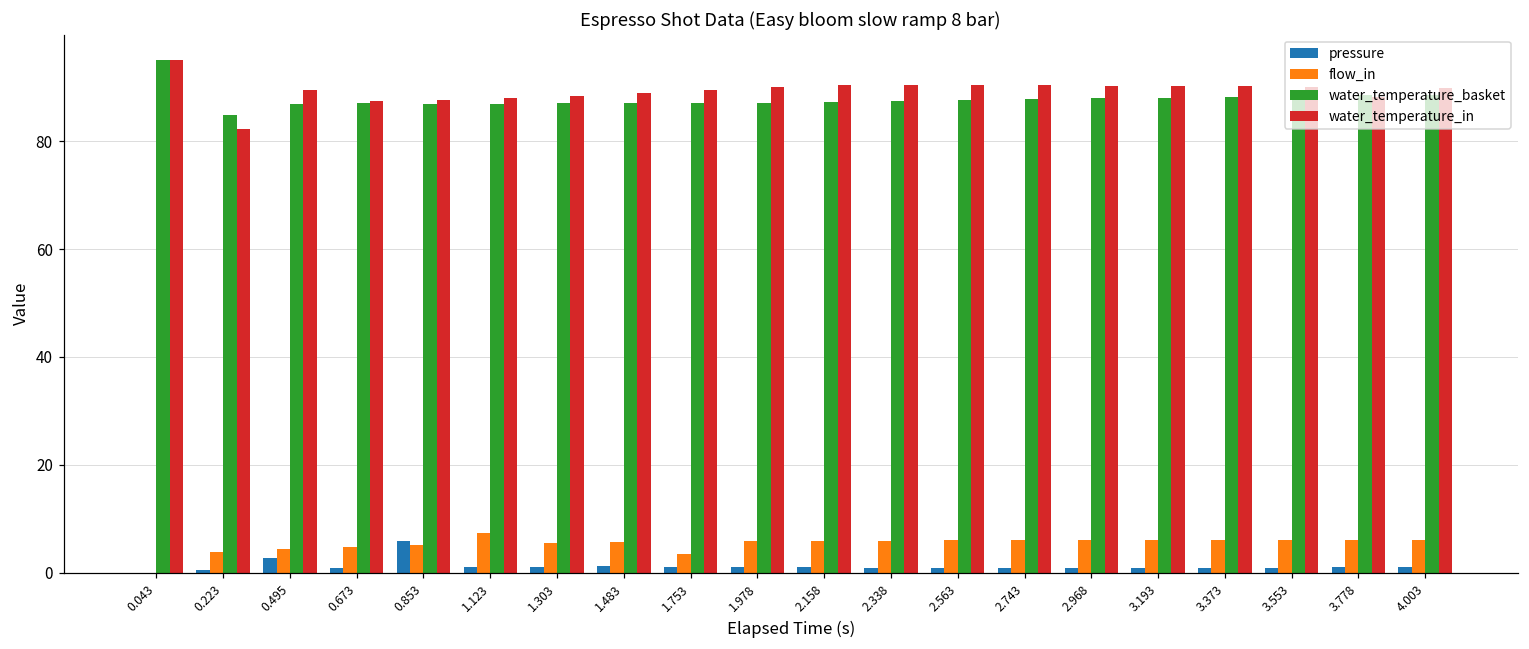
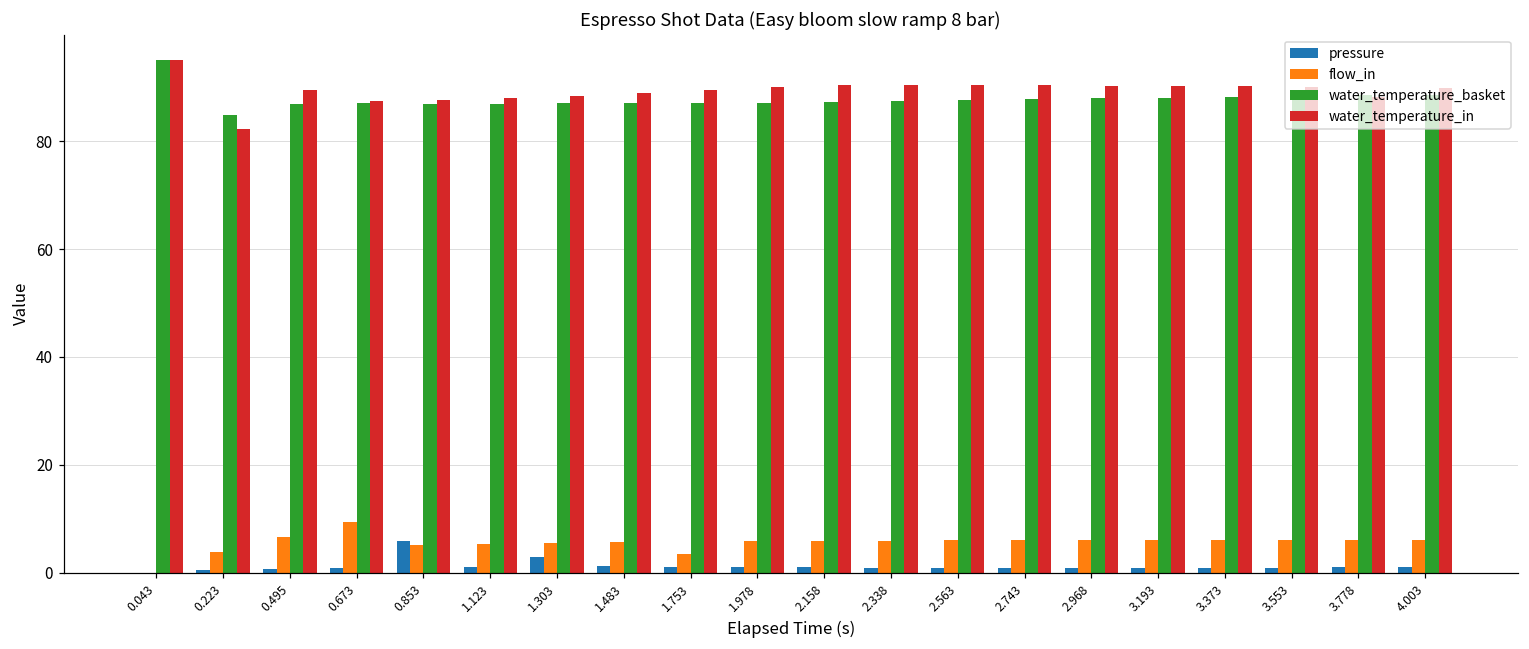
  {
    "pressure": {
      "0.043": 0,
      "0.223": 1,
-     "0.495": 3,
+     "0.495": 1,
      "0.673": 1,
      "0.853": 6,
      "1.123": 1,
-     "1.303": 1,
+     "1.303": 3,
      "1.483": 1,
      "1.753": 1,
      "1.978": 1,
      "2.158": 1,
      "2.338": 1,
      "2.563": 1,
      "2.743": 1,
      "2.968": 1,
      "3.193": 1,
      "3.373": 1,
      "3.553": 1,
      "3.778": 1,
      "4.003": 1
    },
    "flow_in": {
      "0.043": 0,
      "0.223": 4,
-     "0.495": 4,
-     "0.673": 5,
+     "0.495": 7,
+     "0.673": 9,
      "0.853": 5,
-     "1.123": 7,
+     "1.123": 5,
      "1.303": 6,
      "1.483": 6,
      "1.753": 4,
      "1.978": 6,
      "2.158": 6,
      "2.338": 6,
      "2.563": 6,
      "2.743": 6,
      "2.968": 6,
      "3.193": 6,
      "3.373": 6,
      "3.553": 6,
      "3.778": 6,
      "4.003": 6
    },
    "water_temperature_basket": {
      "0.043": 95,
      "0.223": 85,
      "0.495": 87,
      "0.673": 87,
      "0.853": 87,
      "1.123": 87,
      "1.303": 87,
      "1.483": 87,
      "1.753": 87,
      "1.978": 87,
      "2.158": 87,
      "2.338": 87,
      "2.563": 88,
      "2.743": 88,
      "2.968": 88,
      "3.193": 88,
      "3.373": 88
    },
    "water_temperature_in": {
      "0.043": 95,
      "0.223": 82,
      "0.495": 89,
      "0.673": 88,
      "0.853": 88,
      "1.123": 88,
      "1.303": 88,
      "1.483": 89,
      "1.753": 90,
      "1.978": 90,
      "2.158": 90,
      "2.338": 90,
      "2.563": 90,
      "2.743": 90,
      "2.968": 90,
      "3.193": 90,
      "3.373": 90
    }
  }
